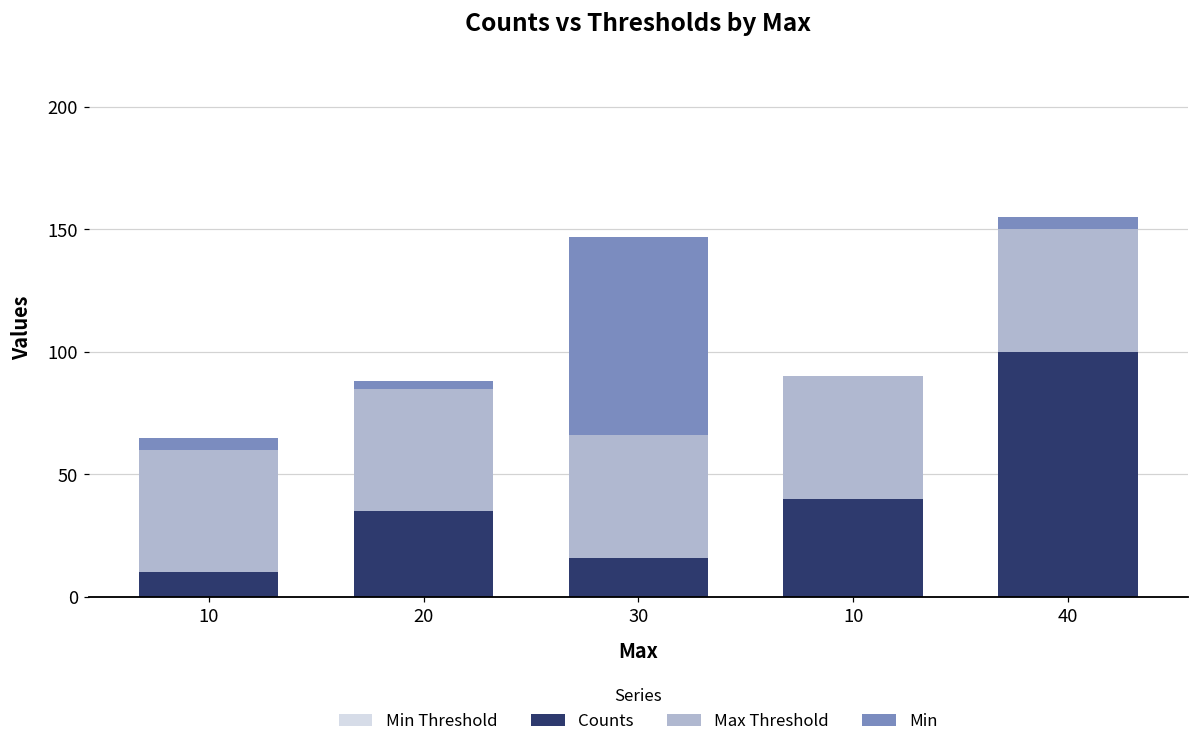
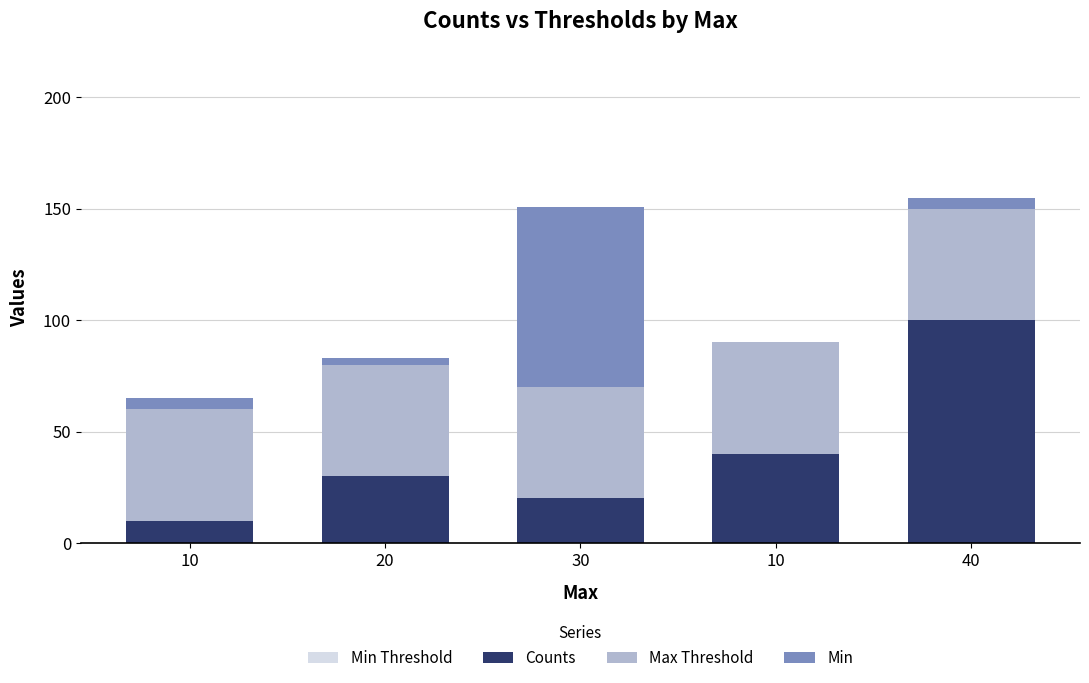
  {
    "Counts": {
-     "20": 35,
-     "30": 16,
+     "20": 30,
+     "30": 20,
      "40": 100
    },
    "Min": {
      "20": 3,
      "30": 81,
      "40": 5
    }
  }
